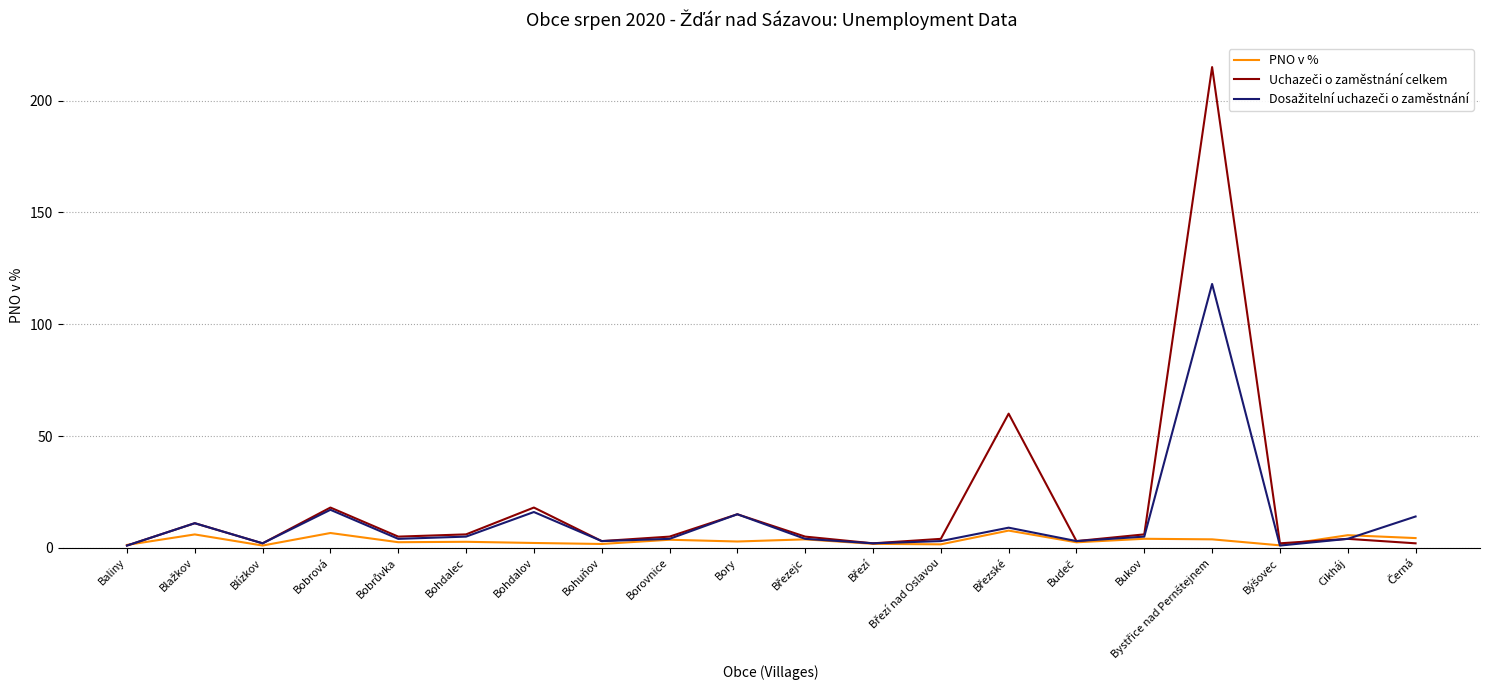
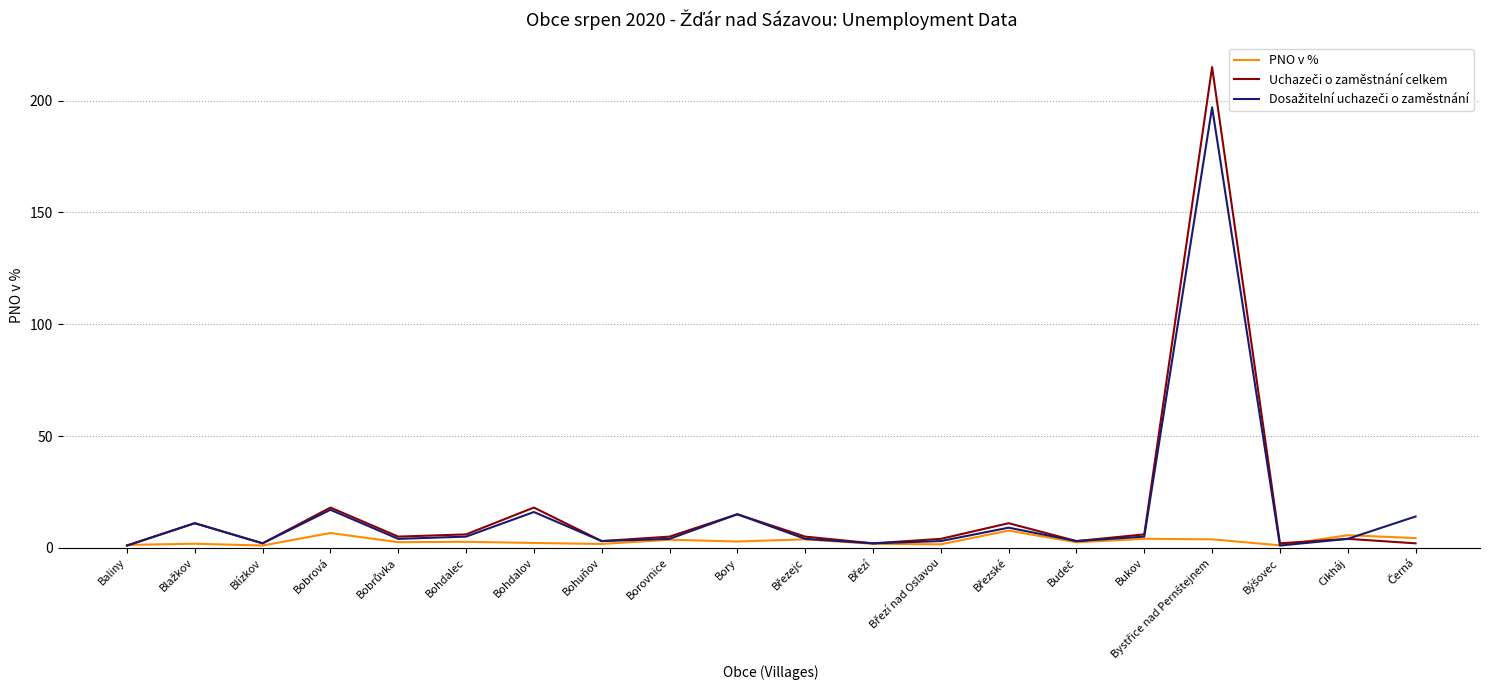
  {
    "PNO v %": {
-     "Blažkov": 6,
+     "Blažkov": 2,
      "Bobrová": 7,
      "Bobrůvka": 3,
      "Bohdalec": 3,
      "Bohdalov": 2,
      "Bohuňov": 2,
      "Bory": 3,
      "Březí nad Oslavou": 2,
      "Březské": 8,
      "Bystřice nad Pernštejnem": 4,
      "Cikháj": 6,
      "Černá": 4
    },
    "Uchazeči o zaměstnání celkem": {
      "Bohdalov": 18,
-     "Březské": 60,
+     "Březské": 11,
      "Bystřice nad Pernštejnem": 215,
      "Černá": 2
    },
    "Dosažitelní uchazeči o zaměstnání": {
      "Bohdalov": 16,
      "Březské": 9,
-     "Bystřice nad Pernštejnem": 118,
+     "Bystřice nad Pernštejnem": 197,
      "Černá": 14
    }
  }
